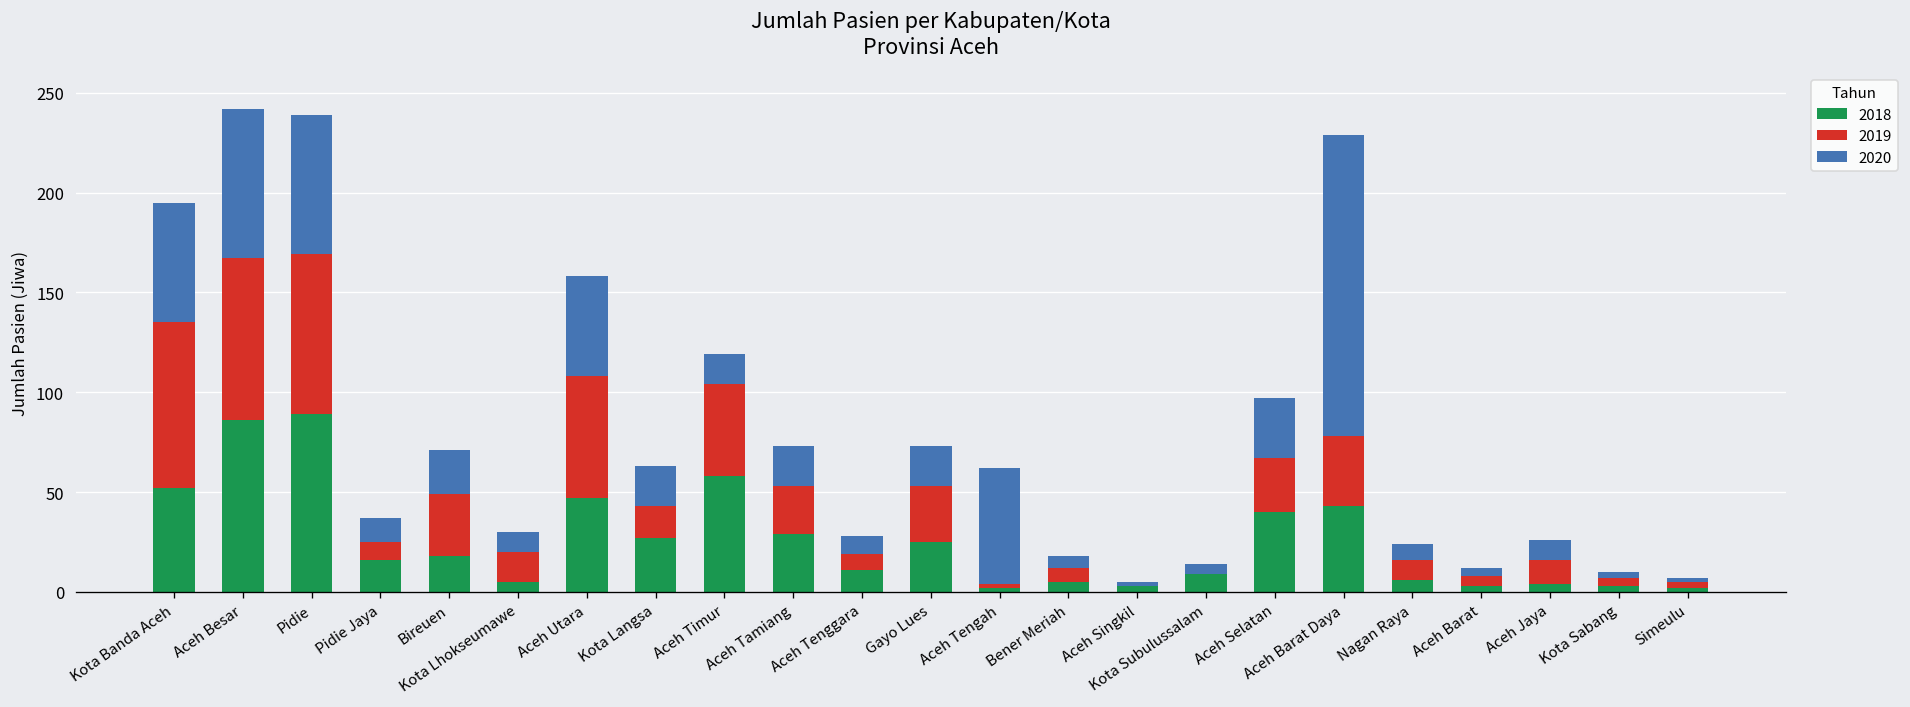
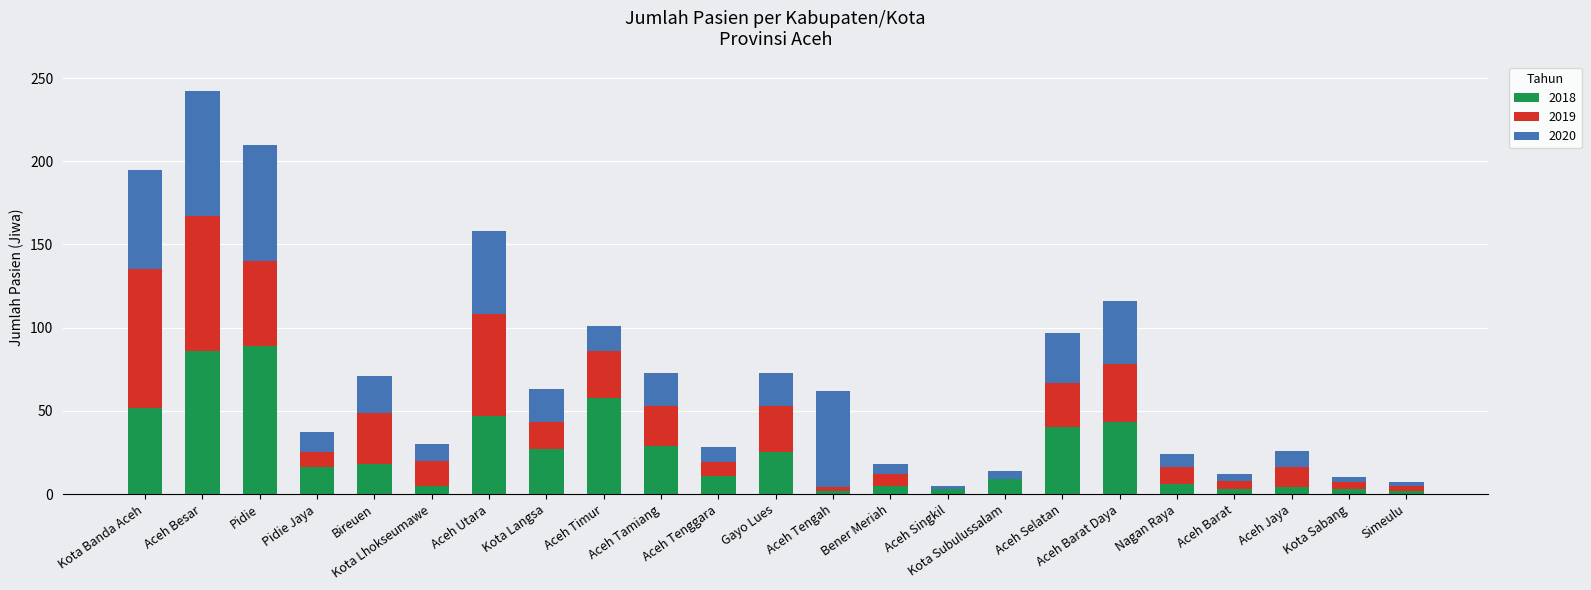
  {
    "2018": {
      "Kota Banda Aceh": 52,
      "Aceh Besar": 86,
      "Pidie": 89,
      "Pidie Jaya": 16,
      "Bireuen": 18,
      "Kota Lhokseumawe": 5,
      "Aceh Utara": 47,
      "Kota Langsa": 27,
      "Aceh Timur": 58,
      "Aceh Tamiang": 29,
      "Aceh Tenggara": 11,
      "Gayo Lues": 25,
      "Aceh Tengah": 2,
      "Bener Meriah": 5,
      "Aceh Singkil": 3,
      "Kota Subulussalam": 9,
      "Aceh Selatan": 40,
      "Aceh Barat Daya": 43,
      "Nagan Raya": 6,
      "Aceh Barat": 3,
      "Aceh Jaya": 4,
      "Kota Sabang": 3,
      "Simeulu": 2
    },
    "2019": {
      "Kota Banda Aceh": 83,
      "Aceh Besar": 81,
-     "Pidie": 80,
+     "Pidie": 51,
      "Pidie Jaya": 9,
      "Bireuen": 31,
      "Kota Lhokseumawe": 15,
      "Aceh Utara": 61,
      "Kota Langsa": 16,
-     "Aceh Timur": 46,
+     "Aceh Timur": 28,
      "Aceh Tamiang": 24,
      "Aceh Tenggara": 8,
      "Gayo Lues": 28,
      "Aceh Tengah": 2,
      "Bener Meriah": 7,
      "Aceh Singkil": 0,
      "Kota Subulussalam": 0,
      "Aceh Selatan": 27,
      "Aceh Barat Daya": 35,
      "Nagan Raya": 10,
      "Aceh Barat": 5,
      "Aceh Jaya": 12,
      "Kota Sabang": 4,
      "Simeulu": 3
    },
    "2020": {
      "Kota Banda Aceh": 60,
      "Aceh Besar": 75,
      "Pidie": 70,
      "Pidie Jaya": 12,
      "Bireuen": 22,
      "Kota Lhokseumawe": 10,
      "Aceh Utara": 50,
      "Kota Langsa": 20,
      "Aceh Timur": 15,
      "Aceh Tamiang": 20,
      "Aceh Tenggara": 9,
      "Gayo Lues": 20,
      "Aceh Tengah": 58,
      "Bener Meriah": 6,
      "Aceh Singkil": 2,
      "Kota Subulussalam": 5,
      "Aceh Selatan": 30,
-     "Aceh Barat Daya": 151,
+     "Aceh Barat Daya": 38,
      "Nagan Raya": 8,
      "Aceh Barat": 4,
      "Aceh Jaya": 10,
      "Kota Sabang": 3,
      "Simeulu": 2
    }
  }
